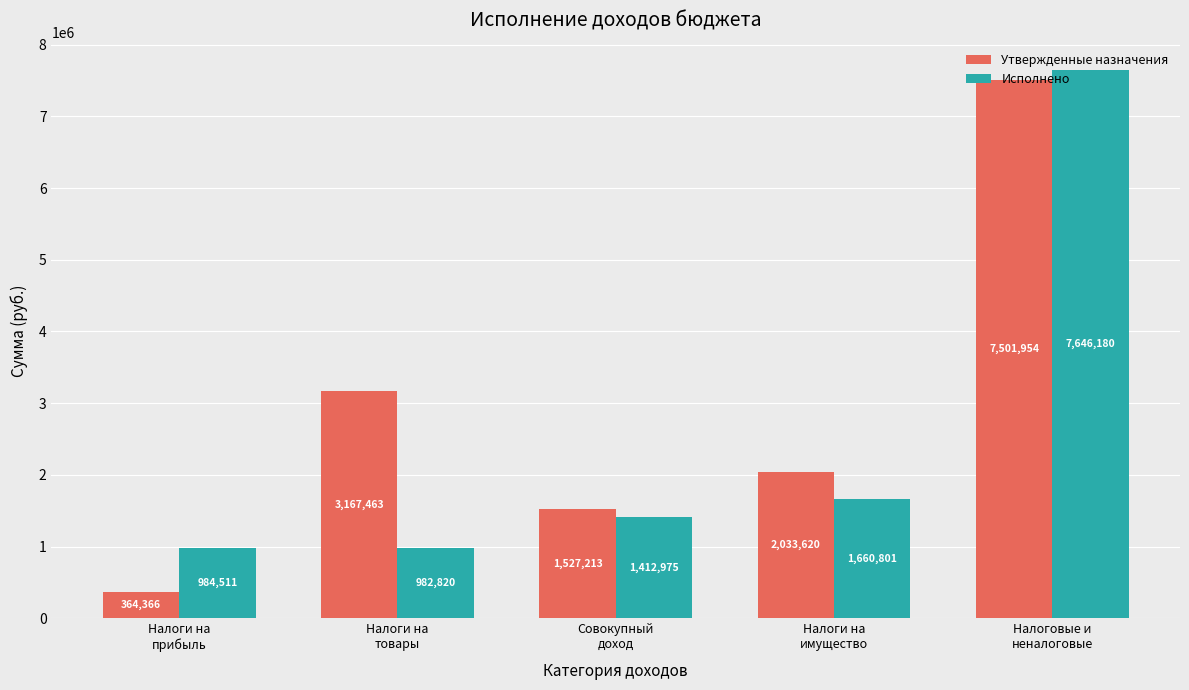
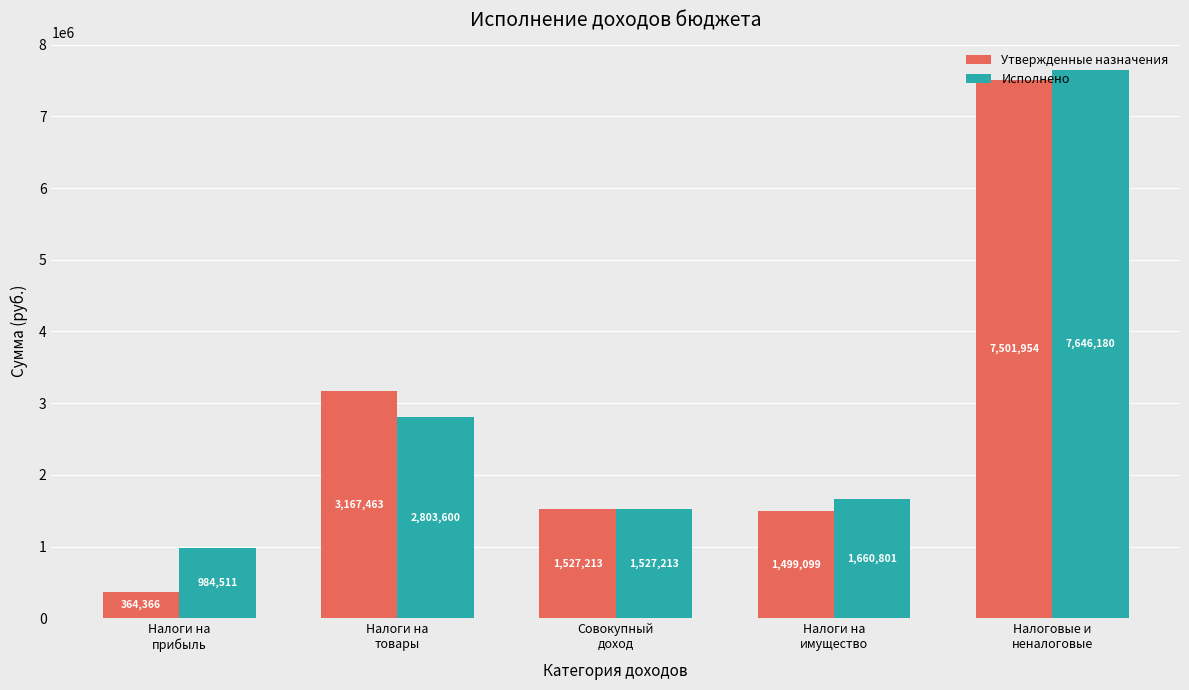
  {
    "Утвержденные назначения": {
      "Налоги на прибыль": "364,366",
      "Налоги на товары": "3,167,463",
      "Совокупный доход": "1,527,213",
-     "Налоги на имущество": "2,033,620",
+     "Налоги на имущество": "1,499,099",
      "Налоговые и неналоговые": "7,501,954"
    },
    "Исполнено": {
      "Налоги на прибыль": "984,511",
-     "Налоги на товары": "982,820",
-     "Совокупный доход": "1,412,975",
+     "Налоги на товары": "2,803,600",
+     "Совокупный доход": "1,527,213",
      "Налоги на имущество": "1,660,801",
      "Налоговые и неналоговые": "7,646,180"
    }
  }
